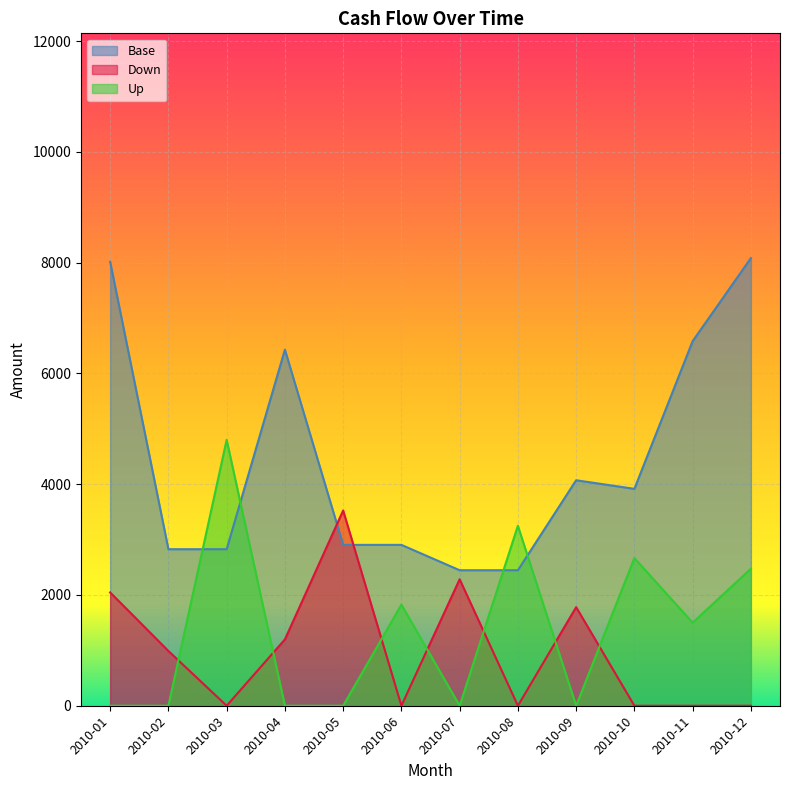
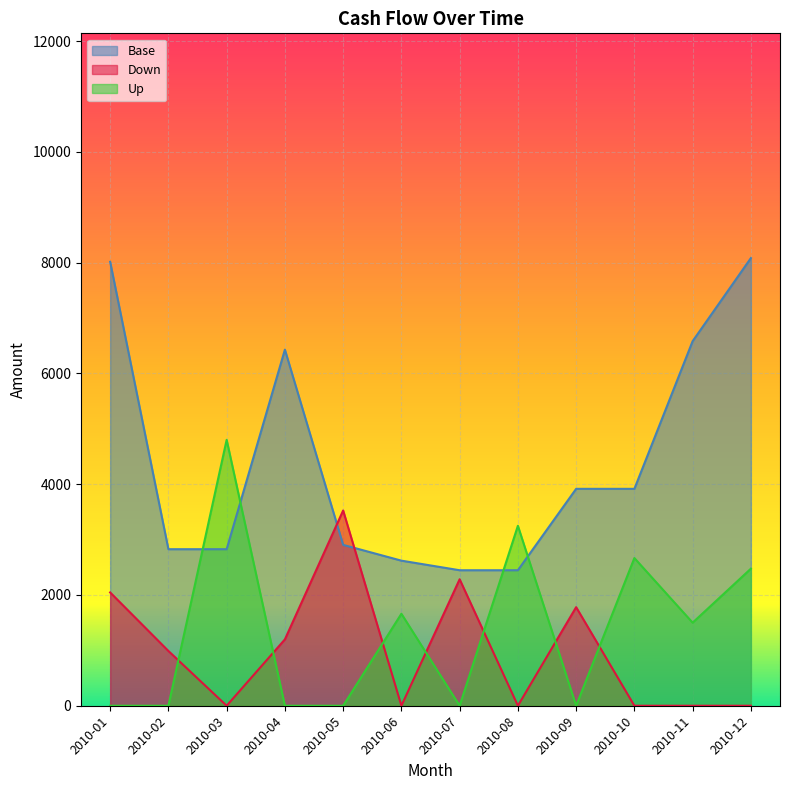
  {
    "Base": {
      "2010-01": 8000,
      "2010-02": 2800,
      "2010-03": 2800,
      "2010-04": 6400,
      "2010-05": 2900,
-     "2010-06": 2900,
+     "2010-06": 2600,
      "2010-07": 2400,
      "2010-08": 2400,
-     "2010-09": 4100,
+     "2010-09": 3900,
      "2010-10": 3900,
      "2010-11": 6600,
      "2010-12": 8100
    },
    "Down": {
      "2010-01": 2000,
      "2010-02": 1000,
      "2010-03": 0,
      "2010-04": 1200,
      "2010-05": 3500,
      "2010-06": 0,
      "2010-07": 2300,
      "2010-08": 0,
      "2010-09": 1800,
      "2010-10": 0,
      "2010-11": 0,
      "2010-12": 0
    },
    "Up": {
      "2010-01": 0,
      "2010-02": 0,
      "2010-03": 4800,
      "2010-04": 0,
      "2010-05": 0,
-     "2010-06": 1800,
+     "2010-06": 1700,
      "2010-07": 0,
      "2010-08": 3300,
      "2010-09": 0,
      "2010-10": 2700,
      "2010-11": 1500,
      "2010-12": 2500
    }
  }
